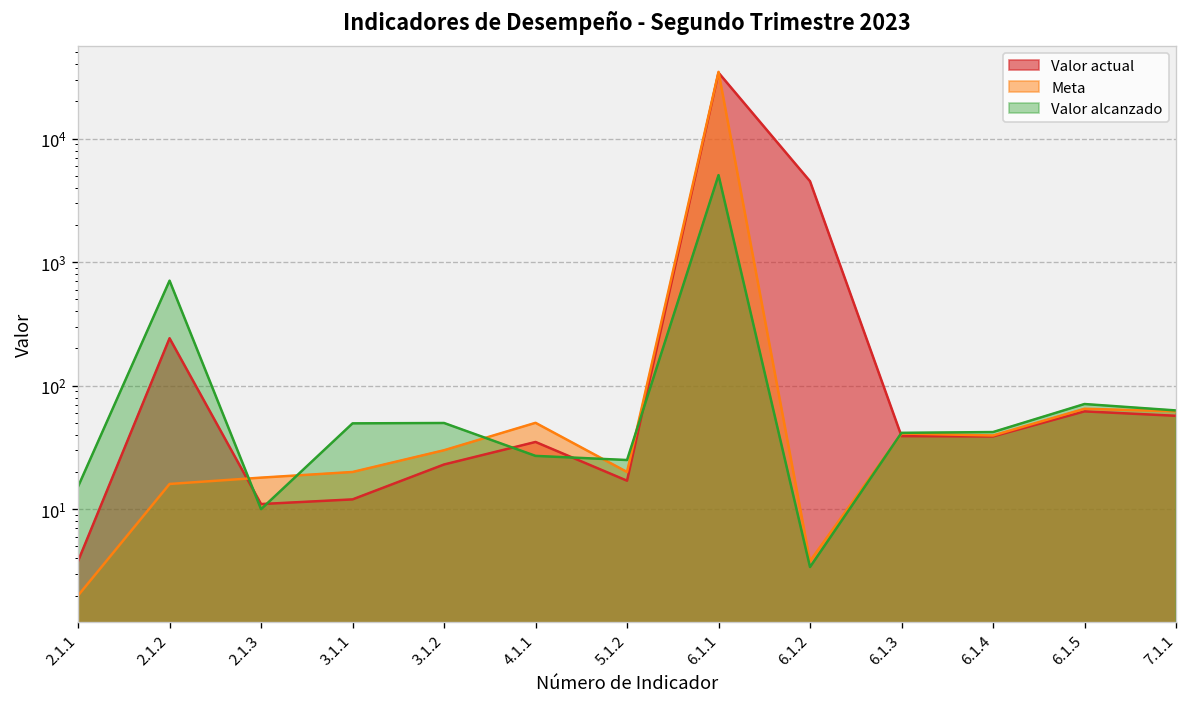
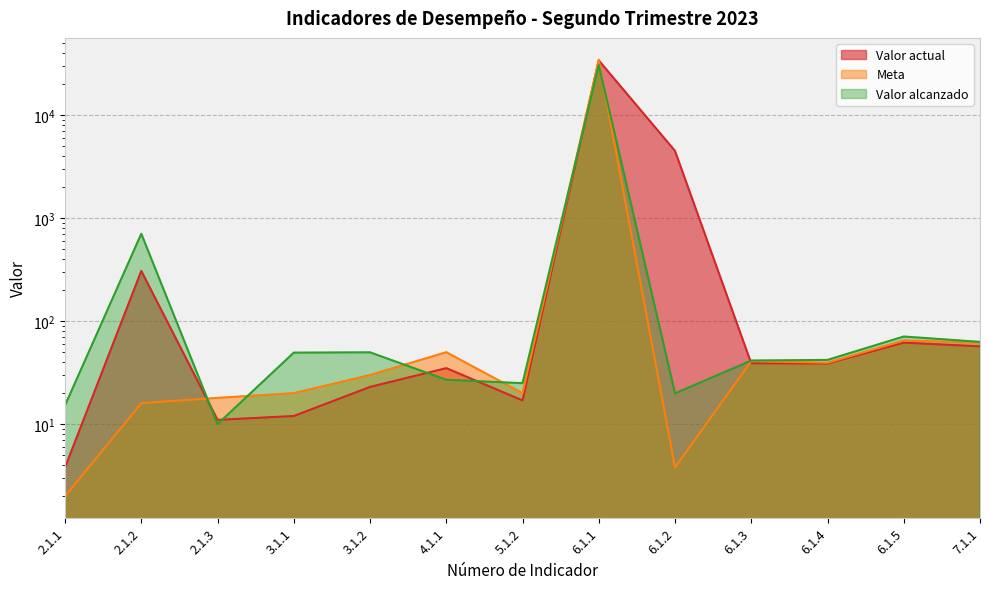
  {
    "Valor actual": {
      "2.1.1": 4,
-     "2.1.2": 240,
+     "2.1.2": 310,
      "2.1.3": 11,
      "3.1.1": 12,
      "3.1.2": 23,
      "4.1.1": 35,
      "5.1.2": 17,
      "6.1.2": 5000,
      "7.1.1": 60
    },
    "Meta": {
      "2.1.1": 2.0,
      "2.1.2": 16,
      "2.1.3": 18,
      "3.1.1": 20,
      "3.1.2": 30,
      "4.1.1": 50,
      "5.1.2": 20,
      "6.1.2": 3.8
    },
    "Valor alcanzado": {
      "2.1.1": 15,
      "2.1.2": 700,
      "2.1.3": 10,
      "3.1.1": 50,
      "3.1.2": 50,
      "4.1.1": 27,
      "5.1.2": 25,
-     "6.1.1": 5000,
-     "6.1.2": 3.4,
+     "6.1.1": 31000,
+     "6.1.2": 20,
      "6.1.4": 42,
      "6.1.5": 70
    }
  }
